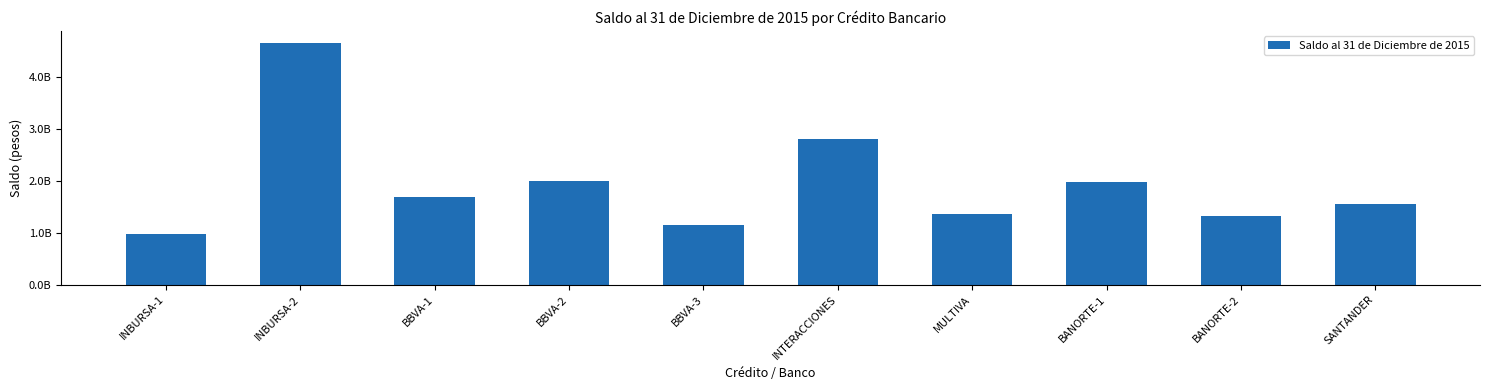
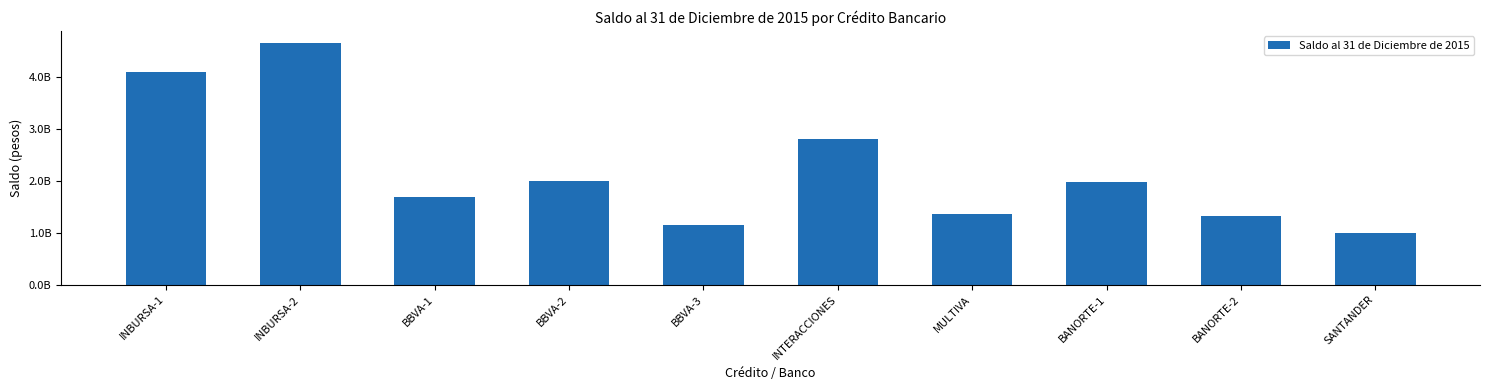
  {
-   "INBURSA-1": 1000000000,
+   "INBURSA-1": 4100000000,
    "INBURSA-2": 4700000000,
    "BBVA-1": 1700000000,
    "BBVA-2": 2000000000,
    "BBVA-3": 1100000000,
    "INTERACCIONES": 2800000000,
    "MULTIVA": 1400000000,
    "BANORTE-1": 2000000000,
    "BANORTE-2": 1300000000,
-   "SANTANDER": 1600000000
+   "SANTANDER": 1000000000
  }
